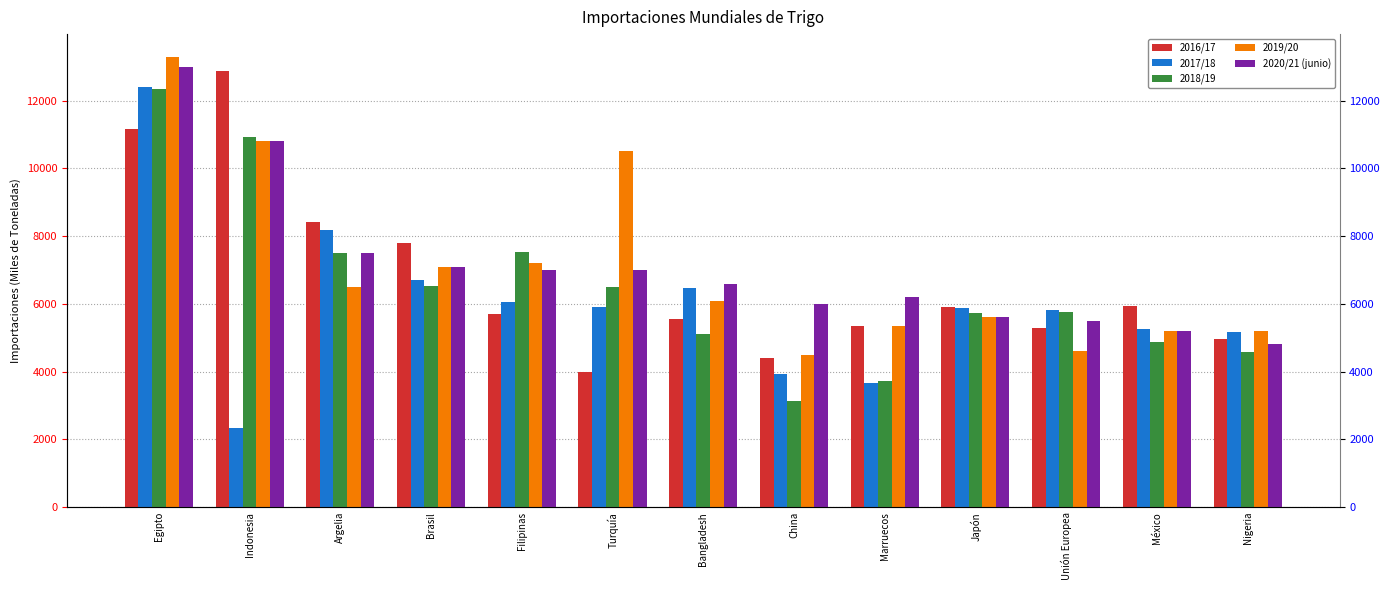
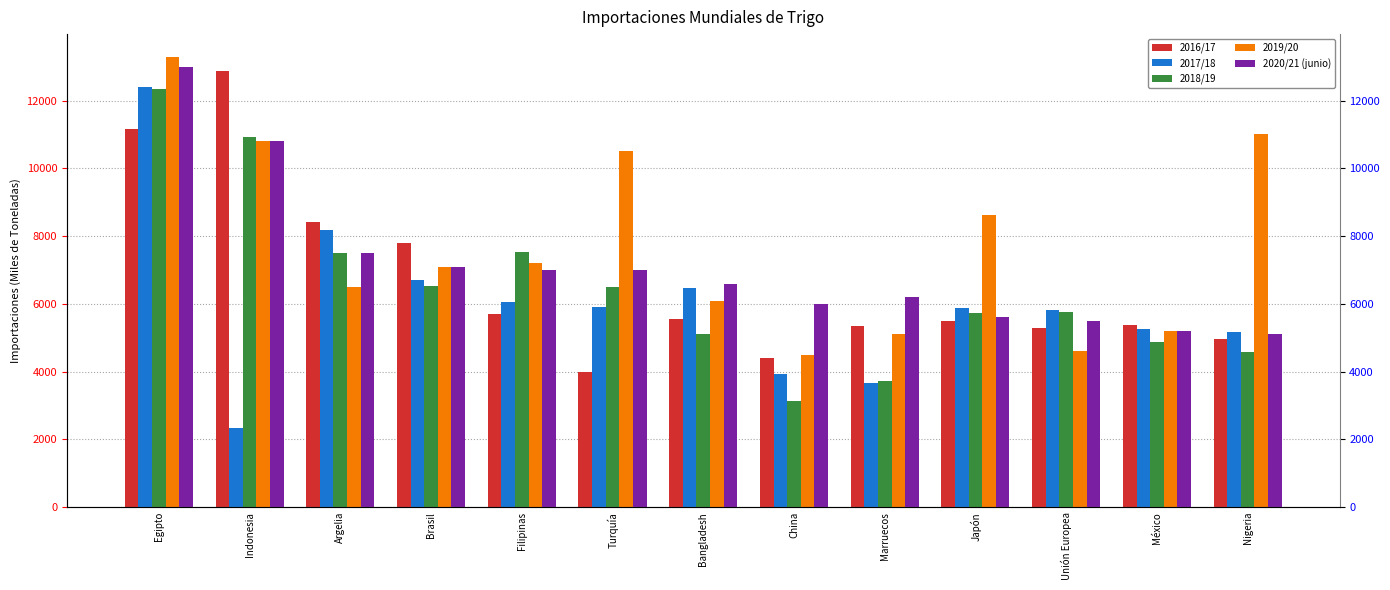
  {
    "2016/17": {
      "Egipto": 11200,
      "Indonesia": 12900,
      "Argelia": 8400,
      "Brasil": 7800,
      "Filipinas": 5700,
      "Turquía": 4000,
      "Bangladesh": 5600,
      "China": 4400,
      "Marruecos": 5300,
-     "Japón": 5900,
+     "Japón": 5500,
      "Unión Europea": 5300,
-     "México": 5900,
+     "México": 5400,
      "Nigeria": 5000
    },
    "2017/18": {
      "Egipto": 12400,
      "Indonesia": 2300,
      "Argelia": 8200,
      "Brasil": 6700,
      "Filipinas": 6100,
      "Turquía": 5900,
      "Bangladesh": 6500,
      "China": 3900,
      "Marruecos": 3700,
      "Japón": 5900,
      "Unión Europea": 5800,
      "México": 5200,
      "Nigeria": 5200
    },
    "2018/19": {
      "Egipto": 12300,
      "Indonesia": 10900,
      "Argelia": 7500,
      "Brasil": 6500,
      "Filipinas": 7500,
      "Turquía": 6500,
      "Bangladesh": 5100,
      "China": 3100,
      "Marruecos": 3700,
      "Japón": 5700,
      "Unión Europea": 5800,
      "México": 4900,
      "Nigeria": 4600
    },
    "2019/20": {
      "Egipto": 13300,
      "Indonesia": 10800,
      "Argelia": 6500,
      "Brasil": 7100,
      "Filipinas": 7200,
      "Turquía": 10500,
      "Bangladesh": 6100,
      "China": 4500,
-     "Marruecos": 5300,
-     "Japón": 5600,
+     "Marruecos": 5100,
+     "Japón": 8600,
      "Unión Europea": 4600,
      "México": 5200,
-     "Nigeria": 5200
+     "Nigeria": 11000
    },
    "2020/21 (junio)": {
      "Egipto": 13000,
      "Indonesia": 10800,
      "Argelia": 7500,
      "Brasil": 7100,
      "Filipinas": 7000,
      "Turquía": 7000,
      "Bangladesh": 6600,
      "China": 6000,
      "Marruecos": 6200,
      "Japón": 5600,
      "Unión Europea": 5500,
      "México": 5200,
-     "Nigeria": 4800
+     "Nigeria": 5100
    }
  }
